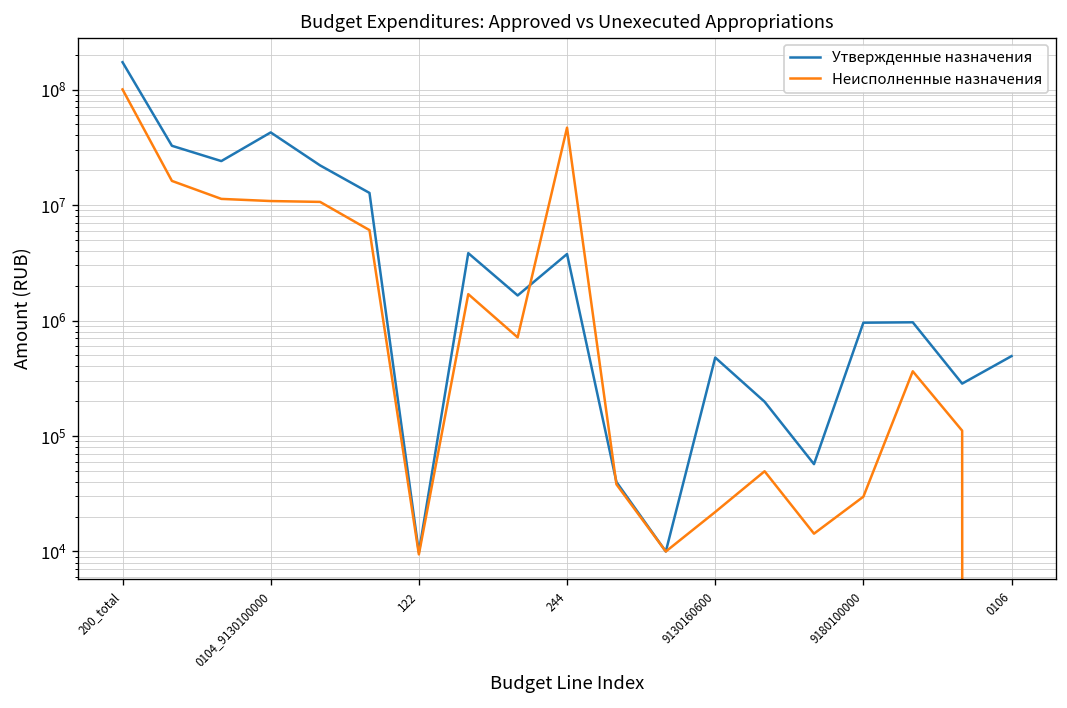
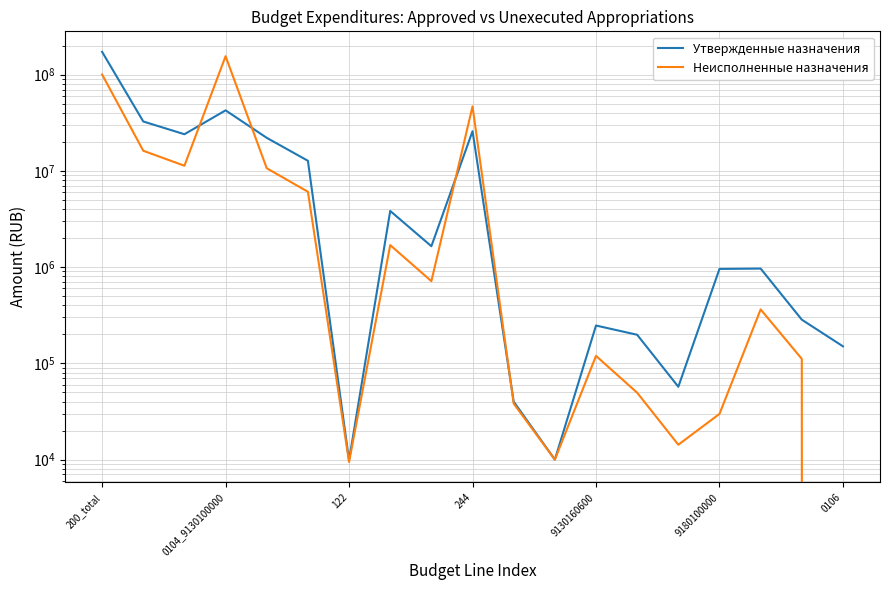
  {
    "Утвержденные назначения": {
      "200_total": 170000000,
      "0104_9130100000": 40000000,
-     "244": 3800000,
-     "9130160600": 500000,
+     "244": 26000000,
+     "9130160600": 250000,
      "9180100000": 1000000,
-     "0106": 500000
+     "0106": 150000
    },
    "Неисполненные назначения": {
      "200_total": 100000000,
-     "0104_9130100000": 11000000,
+     "0104_9130100000": 160000000,
      "244": 50000000,
-     "9130160600": 22000,
+     "9130160600": 120000,
      "9180100000": 30000
    }
  }
